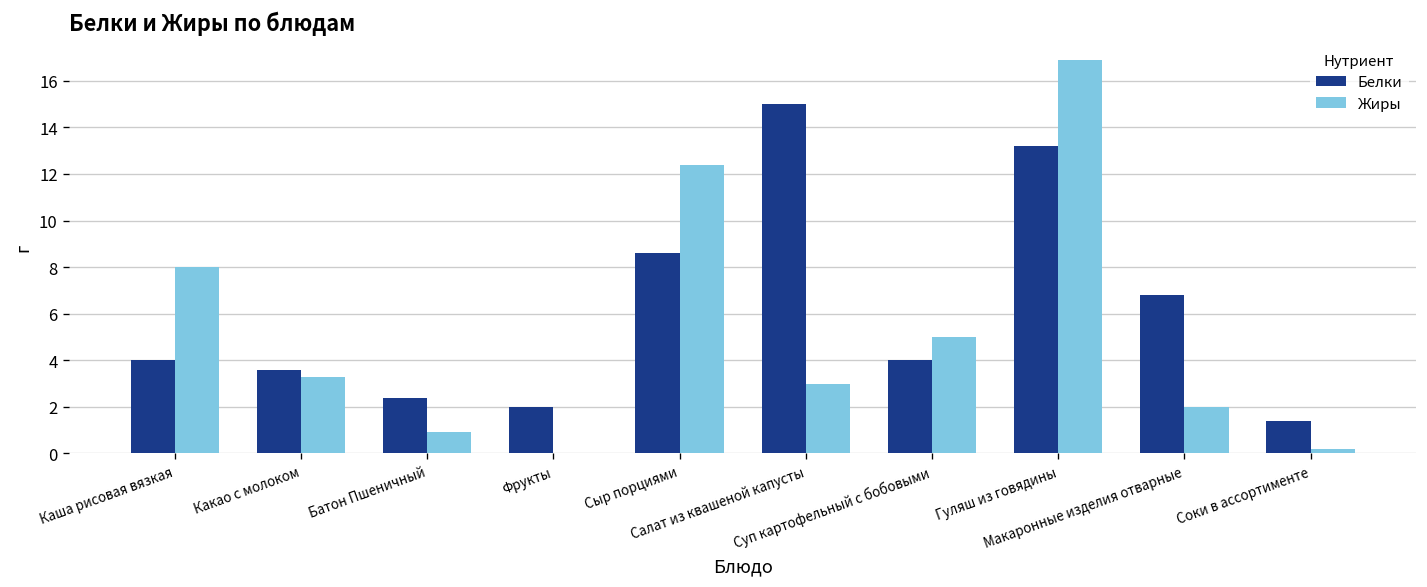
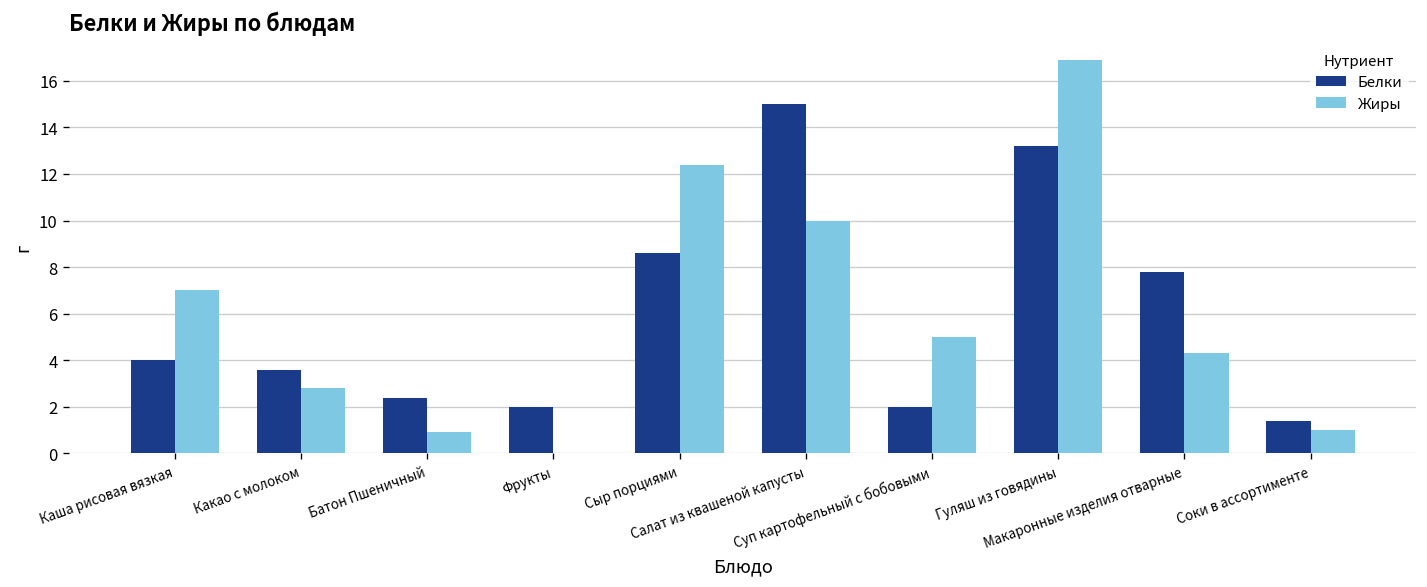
  {
    "Белки": {
      "Каша рисовая вязкая": 4.0,
      "Какао с молоком": 3.6,
      "Батон Пшеничный": 2.4,
      "Фрукты": 2.0,
      "Сыр порциями": 8.6,
      "Салат из квашеной капусты": 15.0,
-     "Суп картофельный с бобовыми": 4,
+     "Суп картофельный с бобовыми": 2,
      "Гуляш из говядины": 13.2,
-     "Макаронные изделия отварные": 6.8,
+     "Макаронные изделия отварные": 7.8,
      "Соки в ассортименте": 1.4
    },
    "Жиры": {
-     "Каша рисовая вязкая": 8,
-     "Какао с молоком": 3.3,
+     "Каша рисовая вязкая": 7,
+     "Какао с молоком": 2.8,
      "Батон Пшеничный": 0.9,
      "Фрукты": 0.0,
      "Сыр порциями": 12.4,
-     "Салат из квашеной капусты": 3,
+     "Салат из квашеной капусты": 10,
      "Суп картофельный с бобовыми": 5.0,
      "Гуляш из говядины": 16.9,
-     "Макаронные изделия отварные": 2.0,
-     "Соки в ассортименте": 0.2
+     "Макаронные изделия отварные": 4.3,
+     "Соки в ассортименте": 1.0
    }
  }
